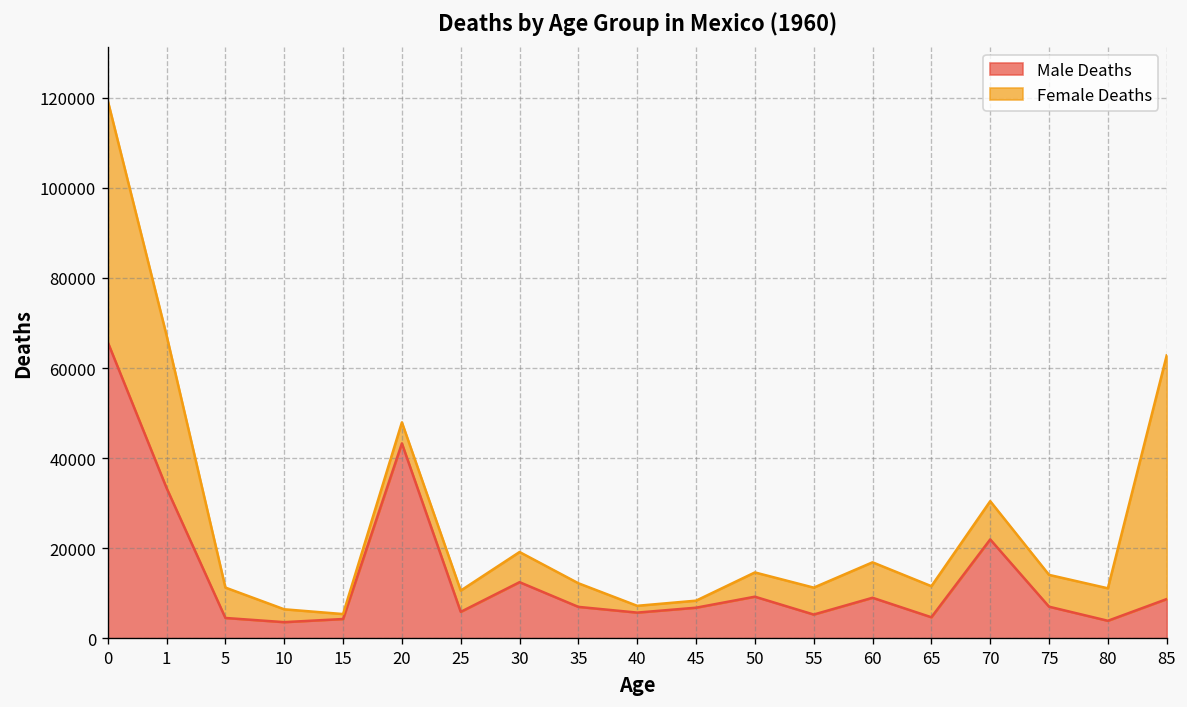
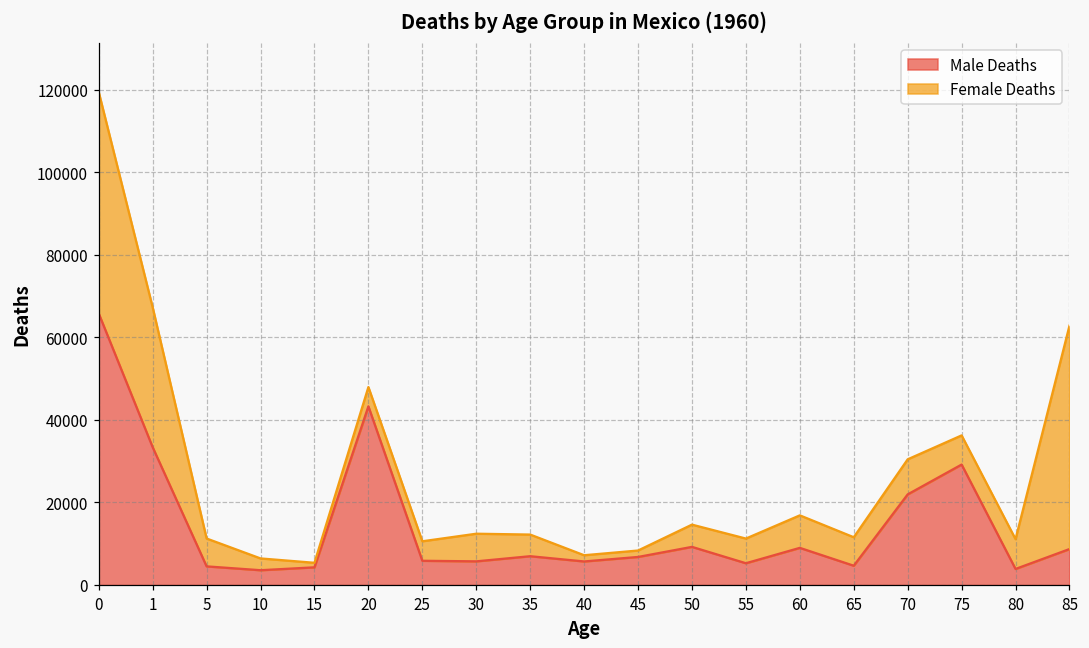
  {
    "Male Deaths": {
      "0": 66000,
      "1": 33000,
      "5": 5000,
      "10": 4000,
      "15": 4000,
      "20": 43000,
      "25": 6000,
-     "30": 12000,
+     "30": 6000,
      "35": 7000,
      "40": 6000,
      "45": 7000,
      "50": 9000,
      "55": 5000,
      "60": 9000,
      "65": 5000,
      "70": 22000,
-     "75": 7000,
+     "75": 29000,
      "80": 4000,
      "85": 9000
    },
    "Female Deaths": {
      "0": 54000,
      "1": 34000,
      "5": 7000,
      "10": 3000,
      "15": 1000,
      "20": 5000,
      "25": 5000,
      "30": 7000,
      "35": 5000,
      "40": 2000,
      "45": 2000,
      "50": 5000,
      "55": 6000,
      "60": 8000,
      "65": 7000,
      "70": 8000,
      "75": 7000,
      "80": 7000,
      "85": 54000
    }
  }
